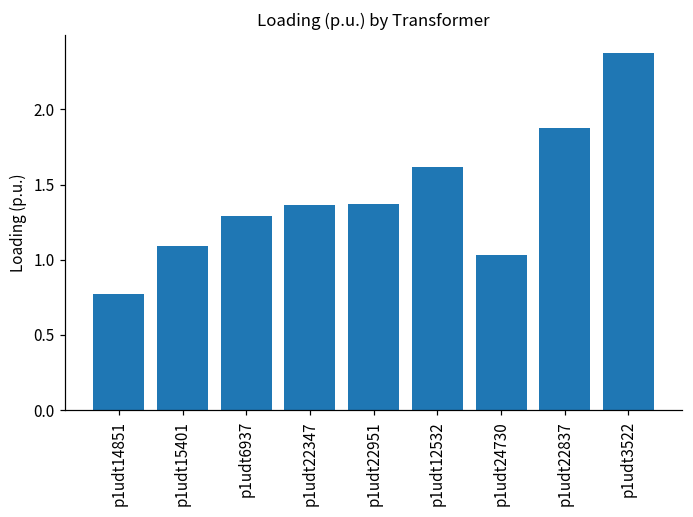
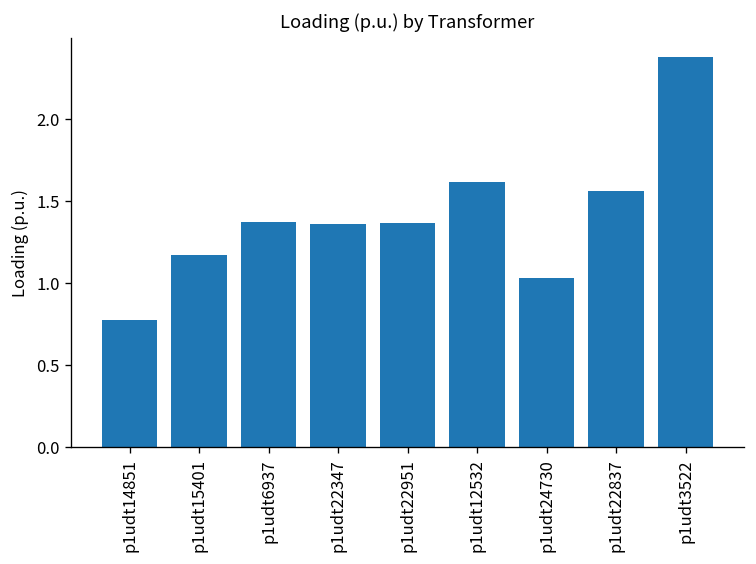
  {
    "p1udt14851": 0.78,
-   "p1udt15401": 1.09,
-   "p1udt6937": 1.29,
+   "p1udt15401": 1.17,
+   "p1udt6937": 1.38,
    "p1udt22347": 1.36,
    "p1udt22951": 1.37,
    "p1udt12532": 1.62,
    "p1udt24730": 1.03,
-   "p1udt22837": 1.88,
+   "p1udt22837": 1.57,
    "p1udt3522": 2.38
  }
